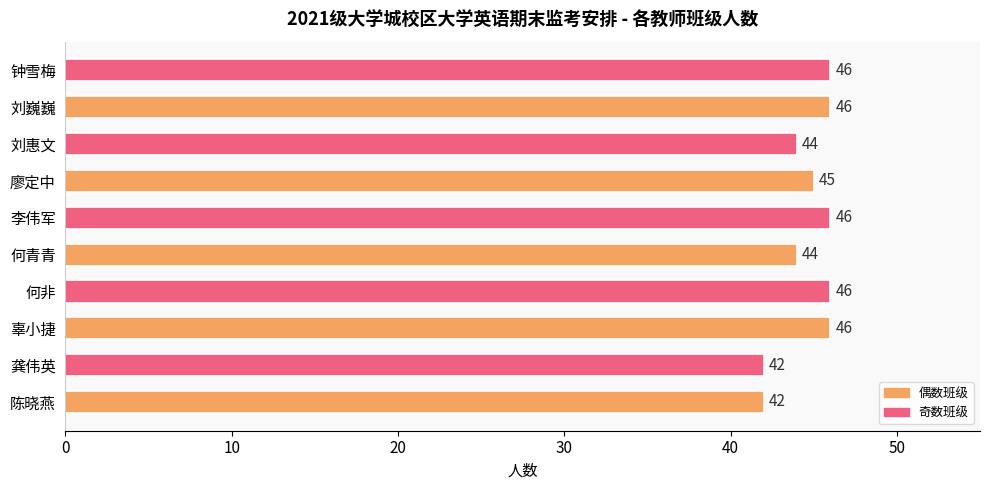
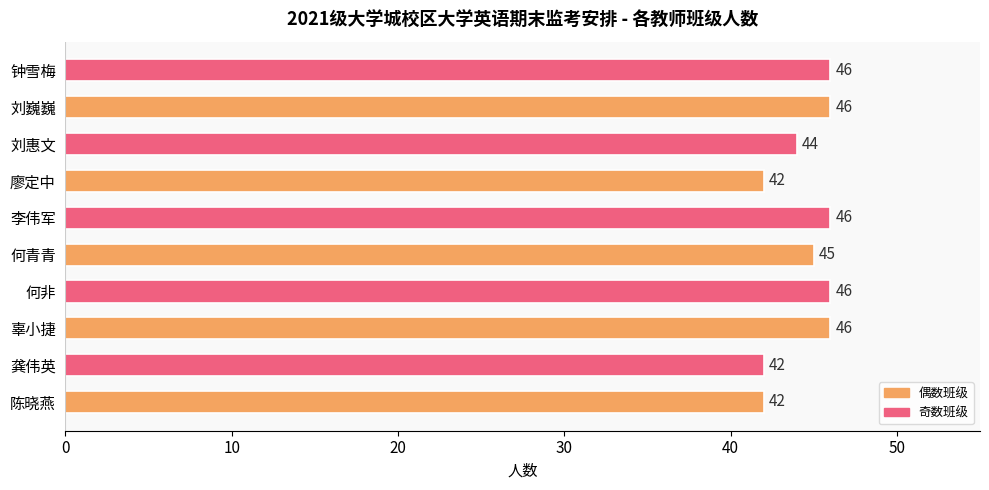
  {
    "钟雪梅": 46,
    "刘巍巍": 46,
    "刘惠文": 44,
-   "廖定中": 45,
+   "廖定中": 42,
    "李伟军": 46,
-   "何青青": 44,
+   "何青青": 45,
    "何非": 46,
    "辜小捷": 46,
    "龚伟英": 42,
    "陈晓燕": 42
  }
